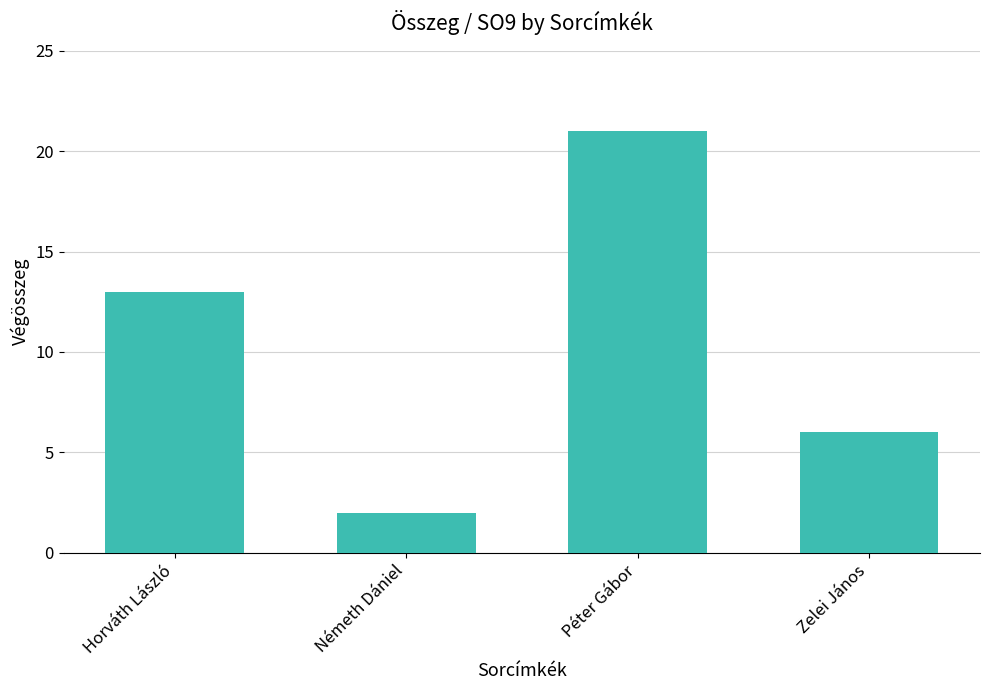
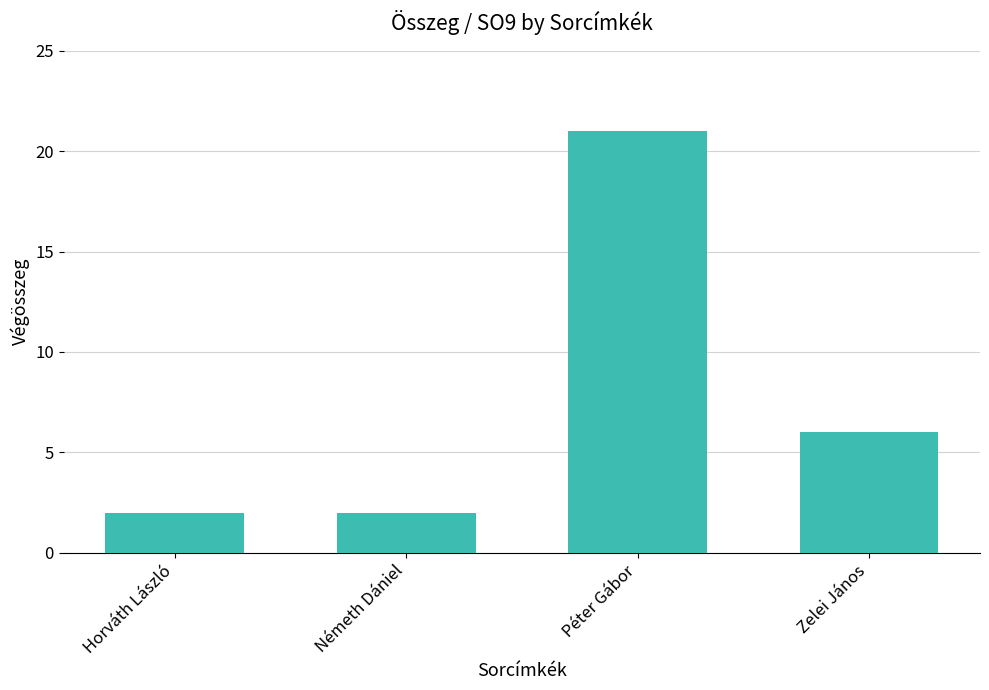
  {
-   "Horváth László": 13,
+   "Horváth László": 2,
    "Németh Dániel": 2,
    "Péter Gábor": 21,
    "Zelei János": 6
  }
